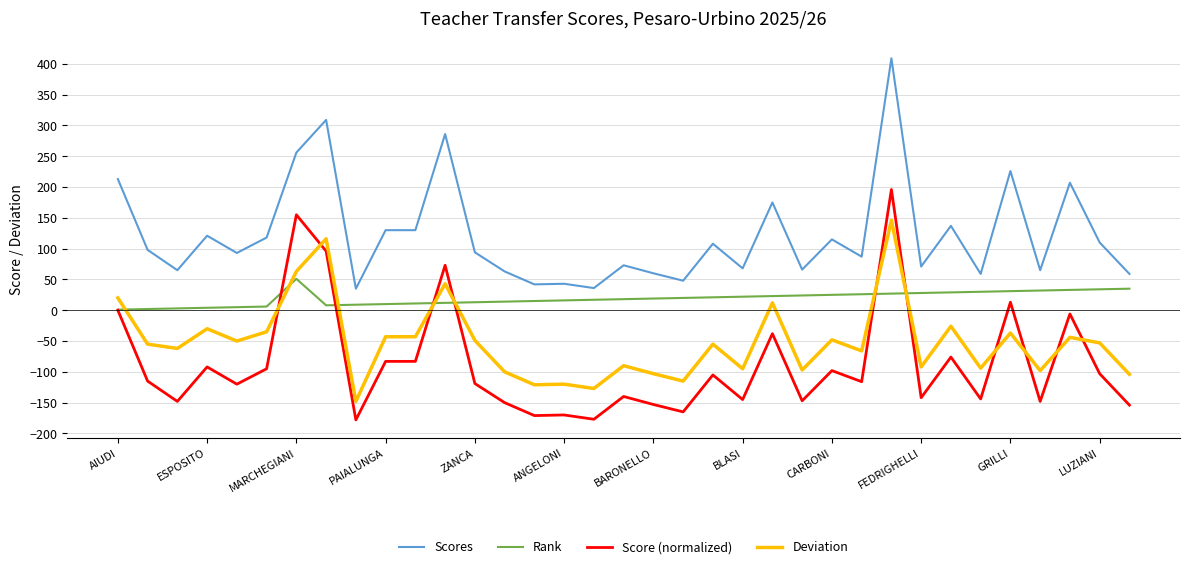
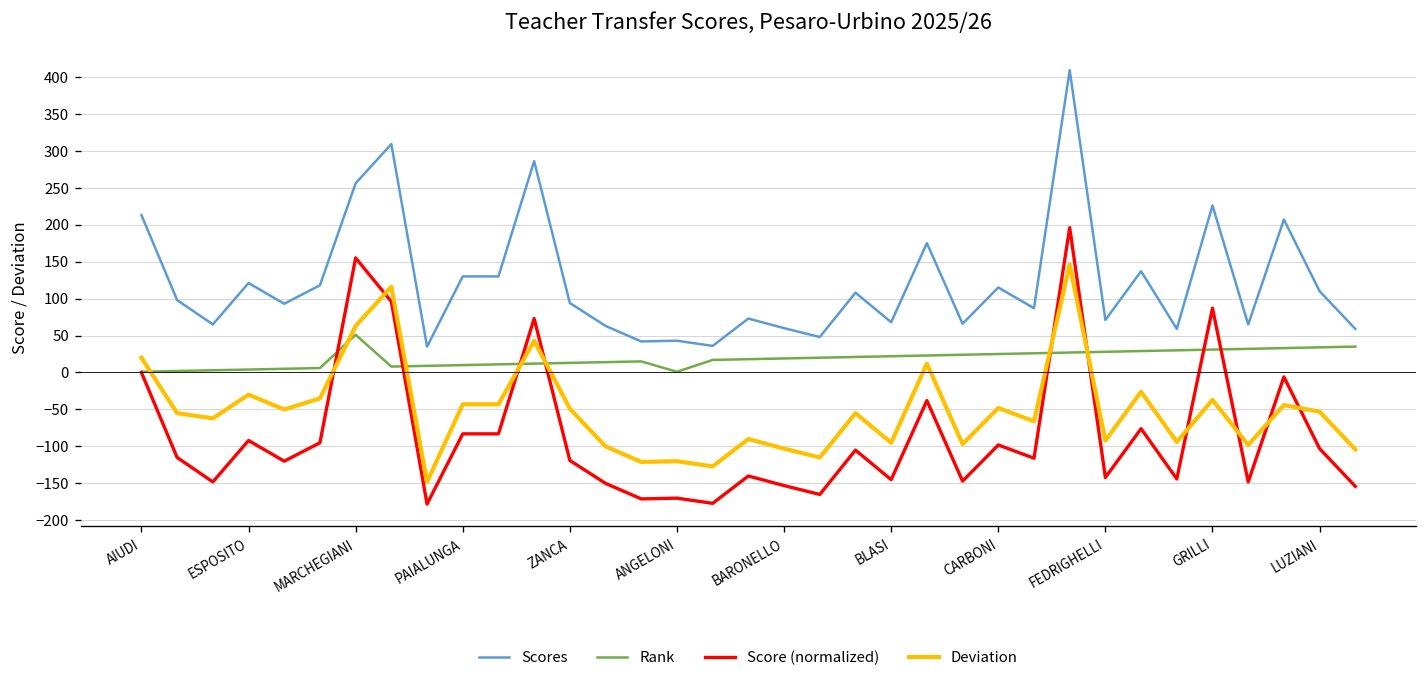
  {
    "Scores": {
      "AIUDI": 210,
      "ESPOSITO": 120,
      "MARCHEGIANI": 260,
      "PAIALUNGA": 130,
      "ZANCA": 90,
      "ANGELONI": 40,
      "BARONELLO": 60,
      "BLASI": 70,
      "CARBONI": 120,
      "FEDRIGHELLI": 70,
      "GRILLI": 230,
      "LUZIANI": 110
    },
    "Rank": {
      "ESPOSITO": 0,
      "MARCHEGIANI": 50,
      "PAIALUNGA": 10,
      "ZANCA": 10,
-     "ANGELONI": 20,
+     "ANGELONI": 0,
      "BARONELLO": 20,
      "BLASI": 20,
      "CARBONI": 30,
      "FEDRIGHELLI": 30,
      "GRILLI": 30,
      "LUZIANI": 30
    },
    "Score (normalized)": {
      "ESPOSITO": -90,
      "MARCHEGIANI": 160,
      "PAIALUNGA": -80,
      "ZANCA": -120,
      "ANGELONI": -170,
      "BARONELLO": -150,
      "BLASI": -150,
      "CARBONI": -100,
      "FEDRIGHELLI": -140,
-     "GRILLI": 10,
+     "GRILLI": 90,
      "LUZIANI": -100
    },
    "Deviation": {
      "AIUDI": 20,
      "ESPOSITO": -30,
      "MARCHEGIANI": 60,
      "PAIALUNGA": -40,
      "ZANCA": -50,
      "ANGELONI": -120,
      "BARONELLO": -100,
      "BLASI": -100,
      "CARBONI": -50,
      "FEDRIGHELLI": -90,
      "GRILLI": -40,
      "LUZIANI": -50
    }
  }
